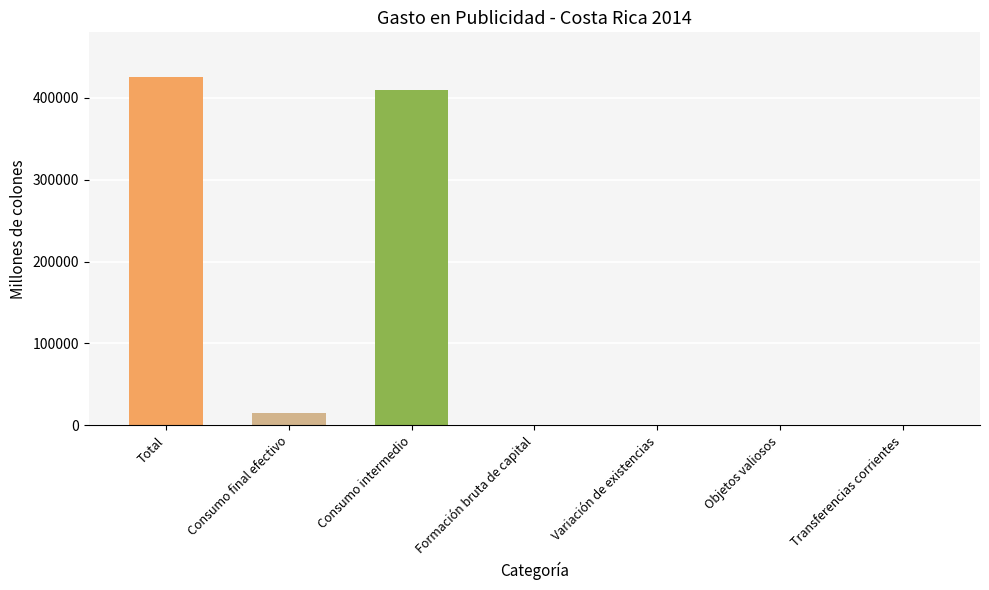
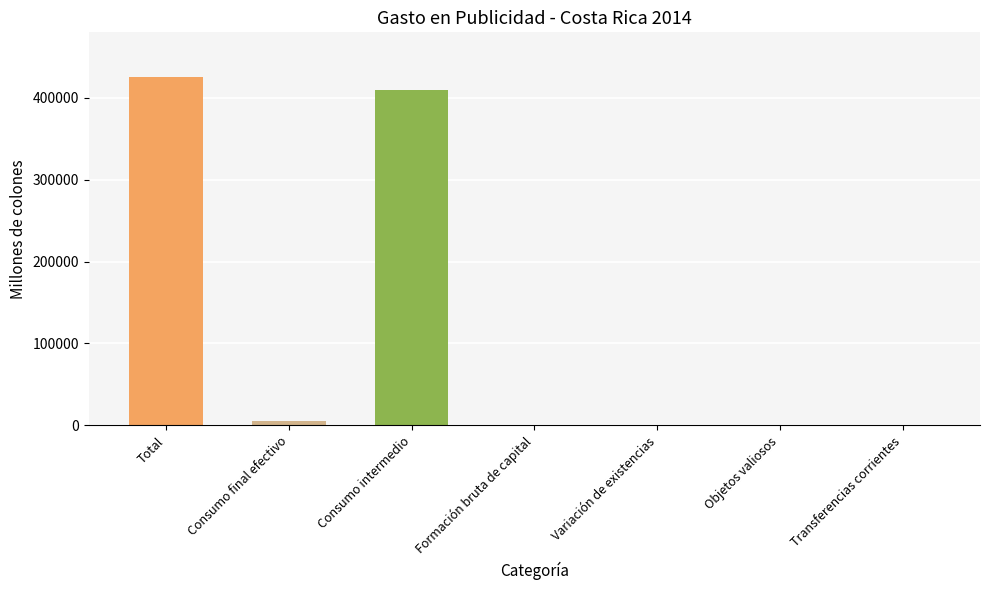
  {
    "Total": 420000,
-   "Consumo final efectivo": 20000,
+   "Consumo final efectivo": 10000,
    "Consumo intermedio": 410000,
    "Formación bruta de capital": 0,
    "Variación de existencias": 0,
    "Objetos valiosos": 0,
    "Transferencias corrientes": 0
  }
